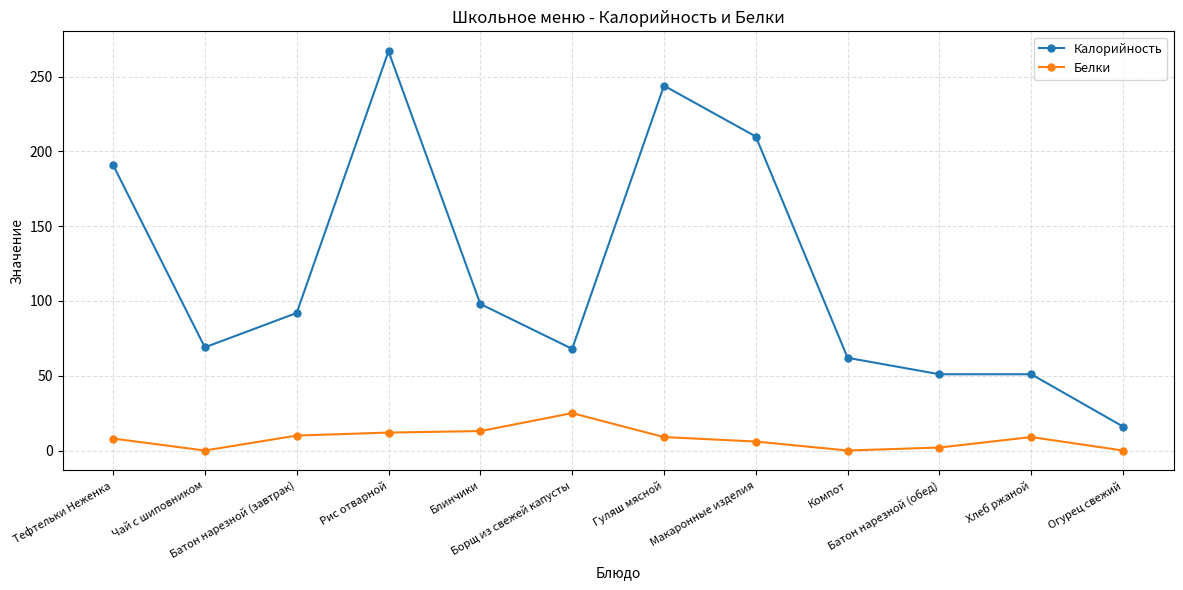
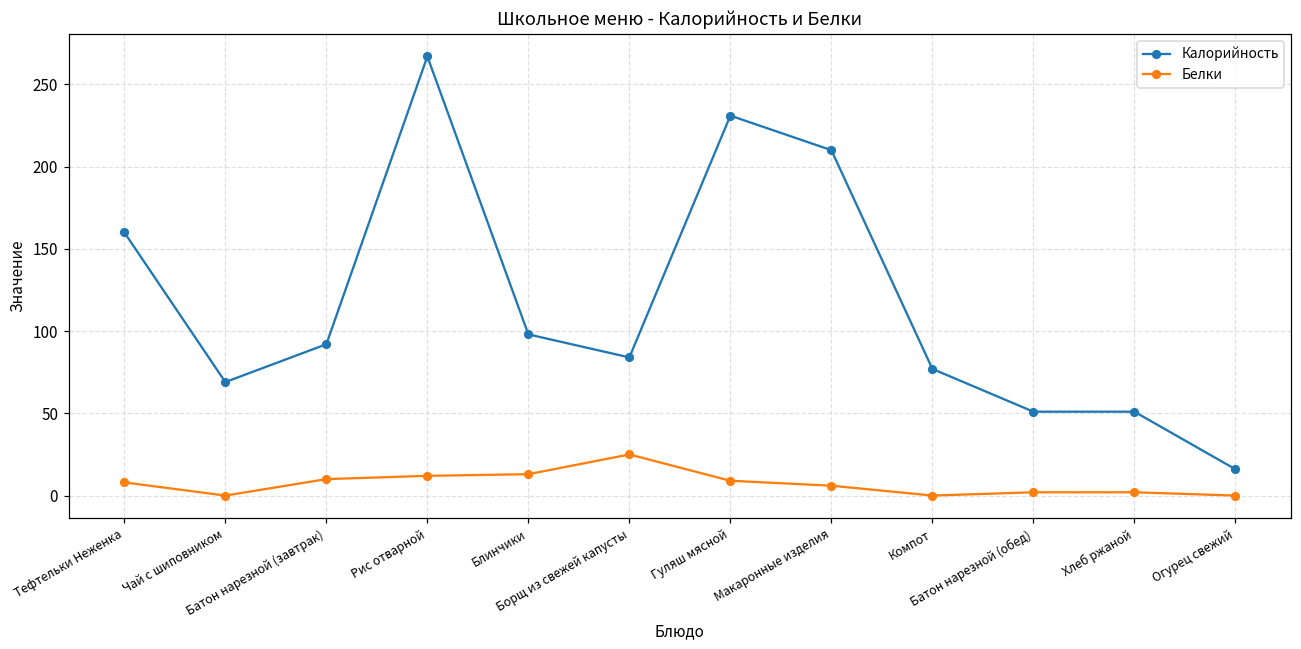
  {
    "Калорийность": {
-     "Тефтельки Неженка": 191,
+     "Тефтельки Неженка": 160,
      "Чай с шиповником": 69,
      "Батон нарезной (завтрак)": 92,
      "Рис отварной": 267,
      "Блинчики": 98,
-     "Борщ из свежей капусты": 68,
-     "Гуляш мясной": 244,
+     "Борщ из свежей капусты": 84,
+     "Гуляш мясной": 231,
      "Макаронные изделия": 210,
-     "Компот": 62,
+     "Компот": 77,
      "Батон нарезной (обед)": 51,
      "Хлеб ржаной": 51,
      "Огурец свежий": 16
    },
    "Белки": {
      "Тефтельки Неженка": 8,
      "Чай с шиповником": 0,
      "Батон нарезной (завтрак)": 10,
      "Рис отварной": 12,
      "Блинчики": 13,
      "Борщ из свежей капусты": 25,
      "Гуляш мясной": 9,
      "Макаронные изделия": 6,
      "Компот": 0,
      "Батон нарезной (обед)": 2,
-     "Хлеб ржаной": 9,
+     "Хлеб ржаной": 2,
      "Огурец свежий": 0
    }
  }
